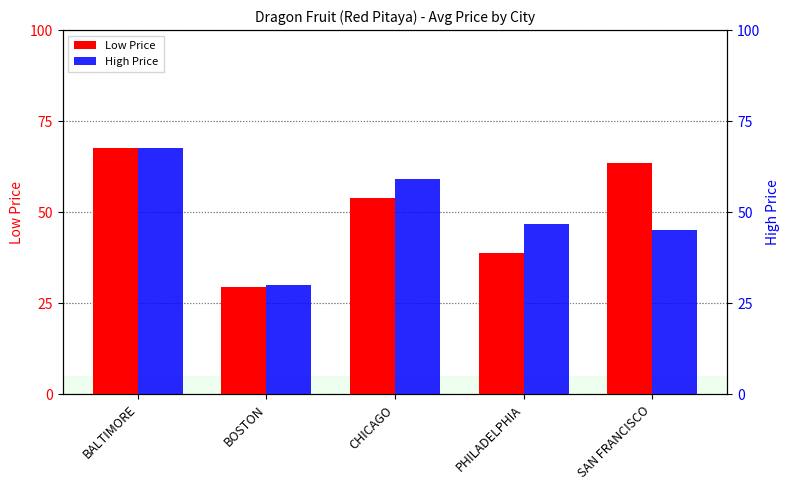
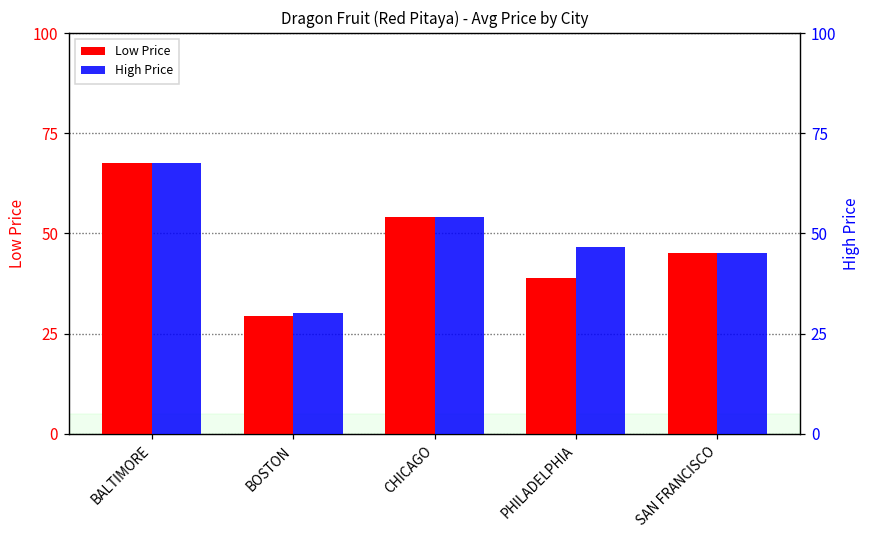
  {
    "Low Price": {
      "BALTIMORE": 68,
      "BOSTON": 29,
      "CHICAGO": 54,
      "PHILADELPHIA": 39,
-     "SAN FRANCISCO": 64
+     "SAN FRANCISCO": 45
    },
    "High Price": {
      "BALTIMORE": 68,
      "BOSTON": 30,
-     "CHICAGO": 59,
+     "CHICAGO": 54,
      "PHILADELPHIA": 47,
      "SAN FRANCISCO": 45
    }
  }
